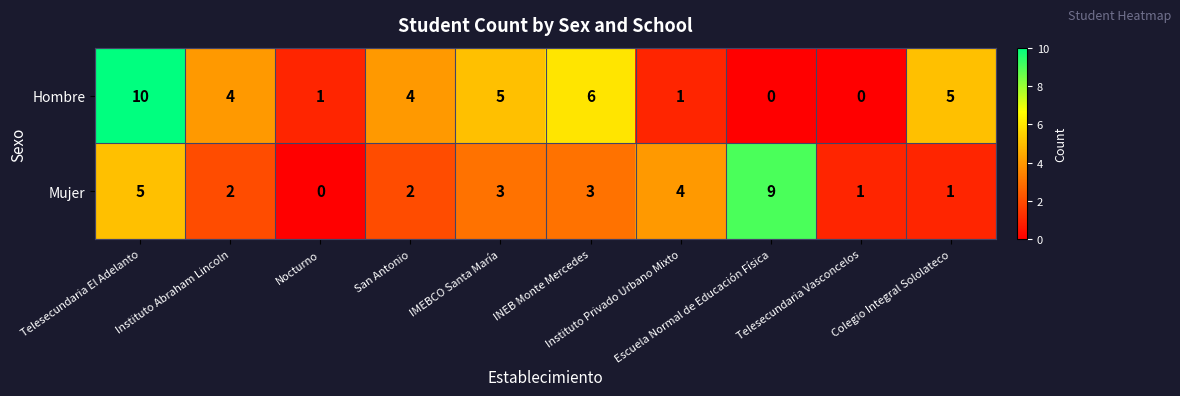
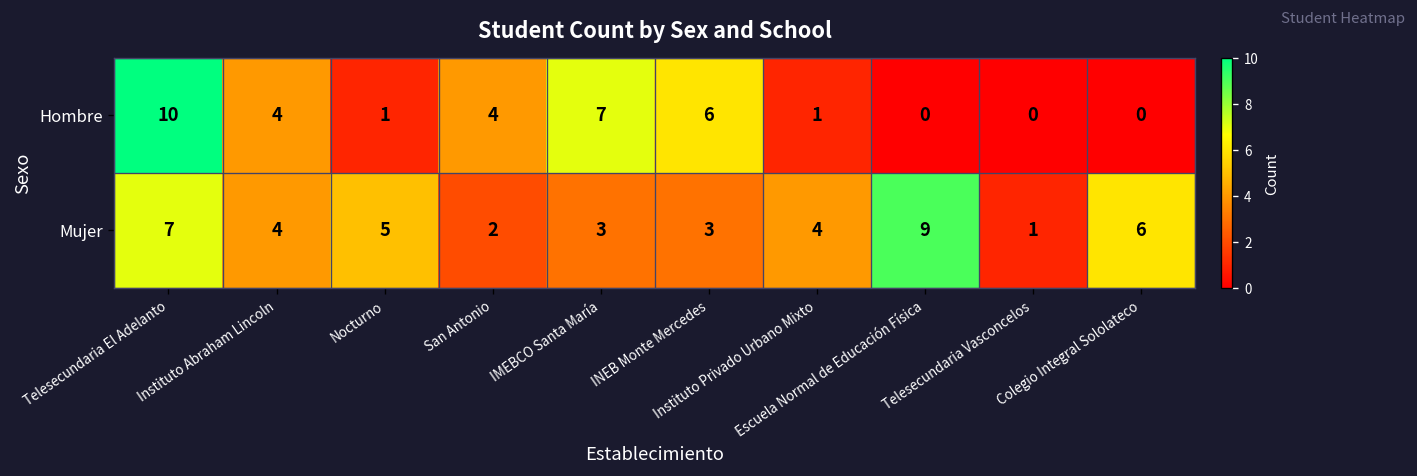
  {
    "Hombre": {
      "Telesecundaria El Adelanto": 10,
      "Instituto Abraham Lincoln": 4,
      "Nocturno": 1,
      "San Antonio": 4,
-     "IMEBCO Santa María": 5,
+     "IMEBCO Santa María": 7,
      "INEB Monte Mercedes": 6,
      "Instituto Privado Urbano Mixto": 1,
      "Escuela Normal de Educación Física": 0,
      "Telesecundaria Vasconcelos": 0,
-     "Colegio Integral Sololateco": 5
+     "Colegio Integral Sololateco": 0
    },
    "Mujer": {
-     "Telesecundaria El Adelanto": 5,
-     "Instituto Abraham Lincoln": 2,
-     "Nocturno": 0,
+     "Telesecundaria El Adelanto": 7,
+     "Instituto Abraham Lincoln": 4,
+     "Nocturno": 5,
      "San Antonio": 2,
      "IMEBCO Santa María": 3,
      "INEB Monte Mercedes": 3,
      "Instituto Privado Urbano Mixto": 4,
      "Escuela Normal de Educación Física": 9,
      "Telesecundaria Vasconcelos": 1,
-     "Colegio Integral Sololateco": 1
+     "Colegio Integral Sololateco": 6
    }
  }
